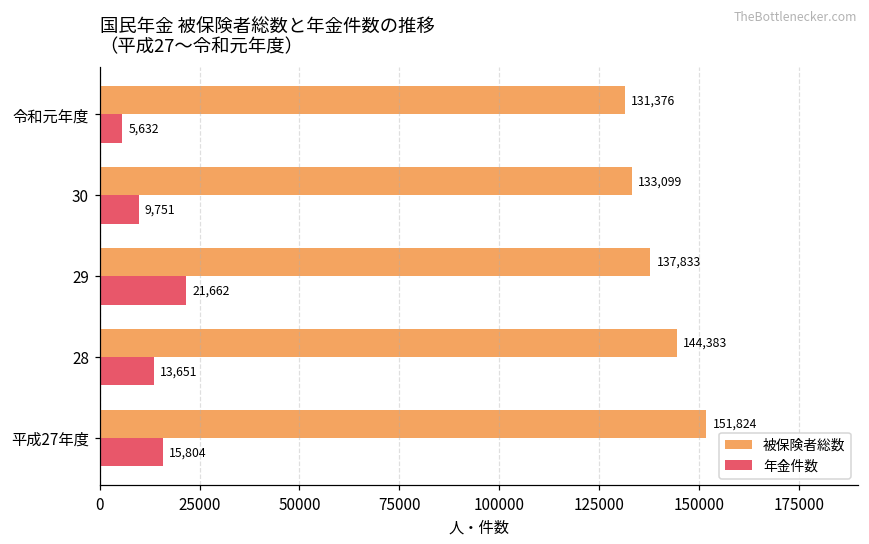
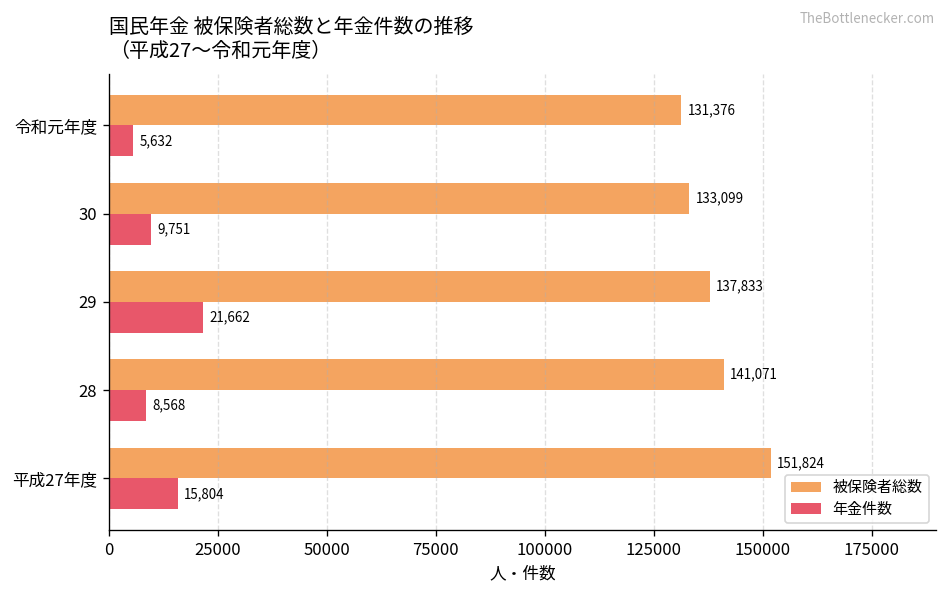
  {
    "被保険者総数": {
      "令和元年度": "131,376",
      "30": "133,099",
      "29": "137,833",
-     "28": "144,383",
+     "28": "141,071",
      "平成27年度": "151,824"
    },
    "年金件数": {
      "令和元年度": "5,632",
      "30": "9,751",
      "29": "21,662",
-     "28": "13,651",
+     "28": "8,568",
      "平成27年度": "15,804"
    }
  }
